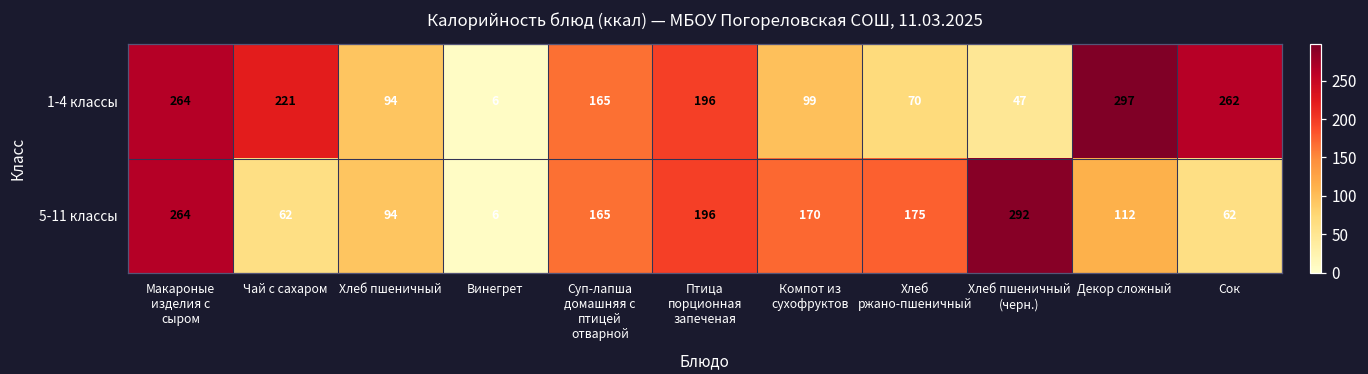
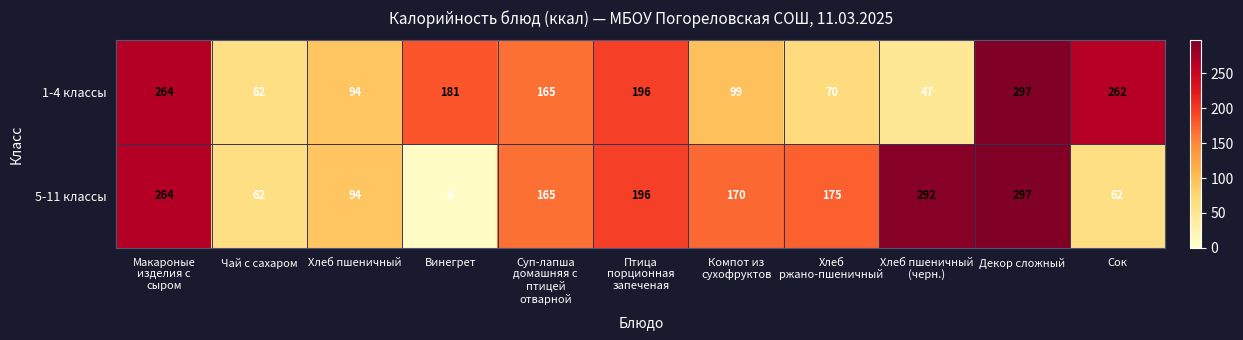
  {
    "1-4 классы": {
      "Макароные изделия с сыром": 264,
-     "Чай с сахаром": 221,
+     "Чай с сахаром": 62,
      "Хлеб пшеничный": 94,
-     "Винегрет": 6,
+     "Винегрет": 181,
      "Суп-лапша домашняя с птицей отварной": 165,
      "Птица порционная запеченая": 196,
      "Компот из сухофруктов": 99,
      "Хлеб ржано-пшеничный": 70,
      "Хлеб пшеничный (черн.)": 47,
      "Декор сложный": 297,
      "Сок": 262
    },
    "5-11 классы": {
      "Макароные изделия с сыром": 264,
      "Чай с сахаром": 62,
      "Хлеб пшеничный": 94,
      "Винегрет": 6,
      "Суп-лапша домашняя с птицей отварной": 165,
      "Птица порционная запеченая": 196,
      "Компот из сухофруктов": 170,
      "Хлеб ржано-пшеничный": 175,
      "Хлеб пшеничный (черн.)": 292,
-     "Декор сложный": 112,
+     "Декор сложный": 297,
      "Сок": 62
    }
  }
